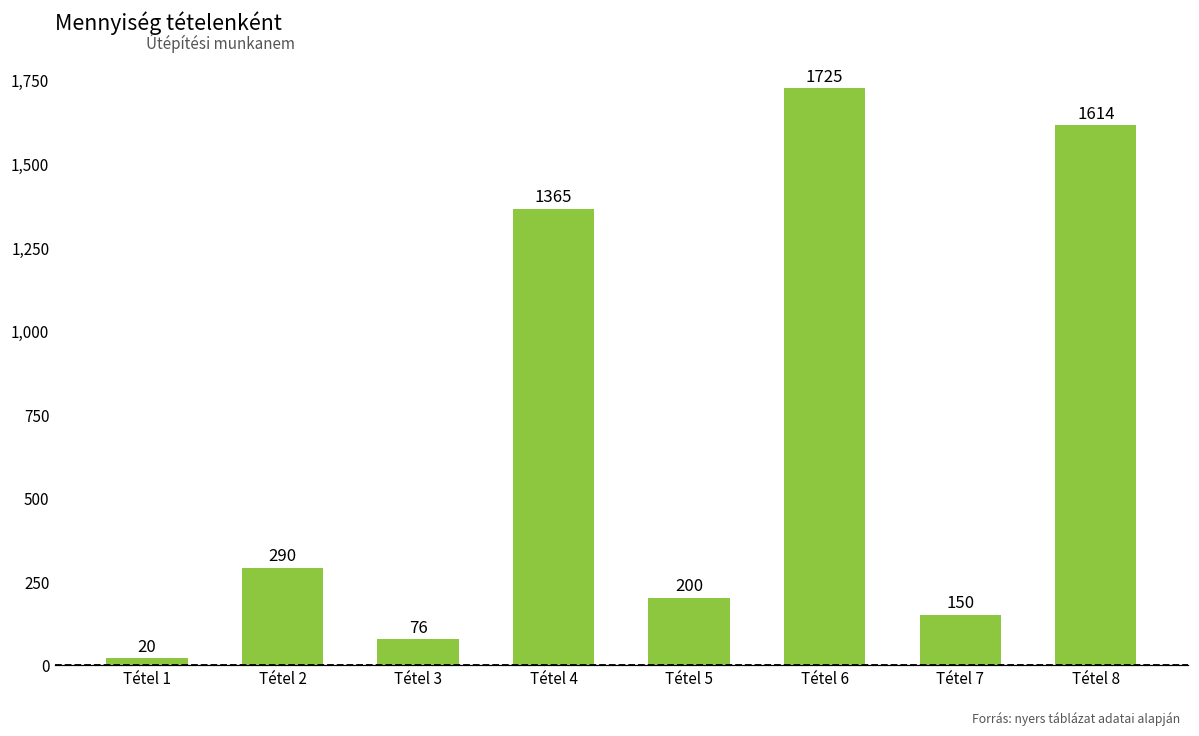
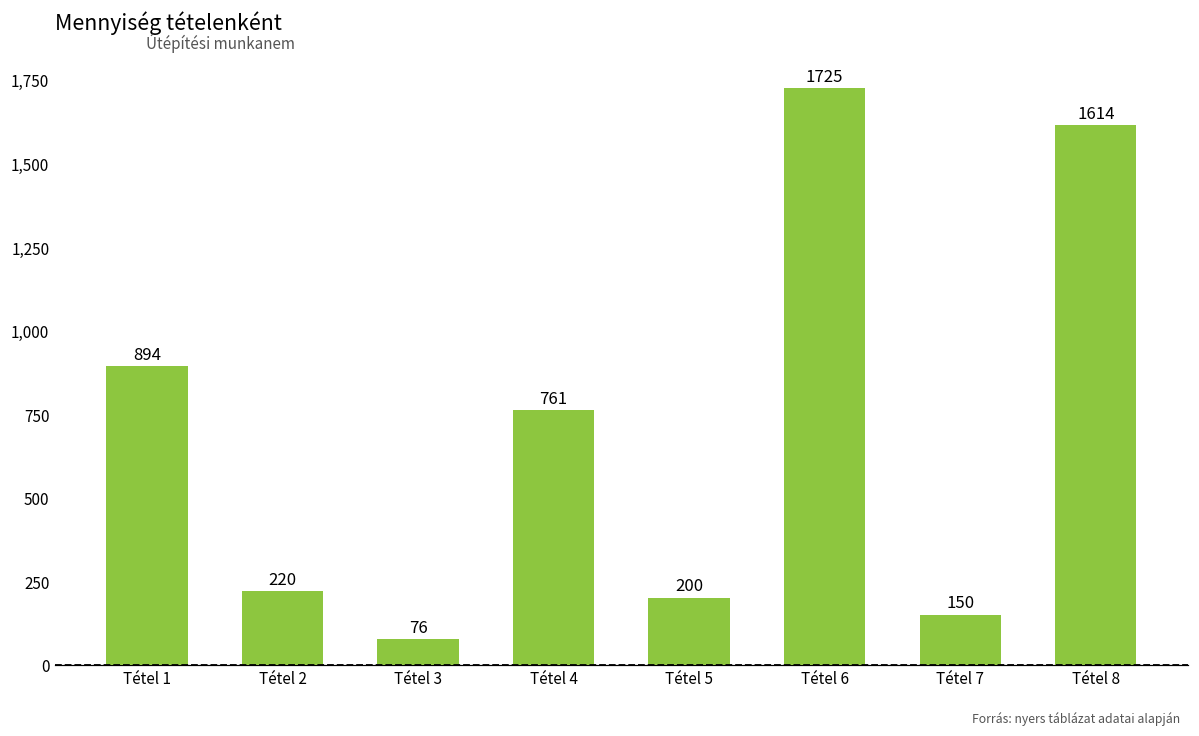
  {
-   "Tétel 1": 20,
-   "Tétel 2": 290,
+   "Tétel 1": 894,
+   "Tétel 2": 220,
    "Tétel 3": 76,
-   "Tétel 4": 1365,
+   "Tétel 4": 761,
    "Tétel 5": 200,
    "Tétel 6": 1725,
    "Tétel 7": 150,
    "Tétel 8": 1614
  }
